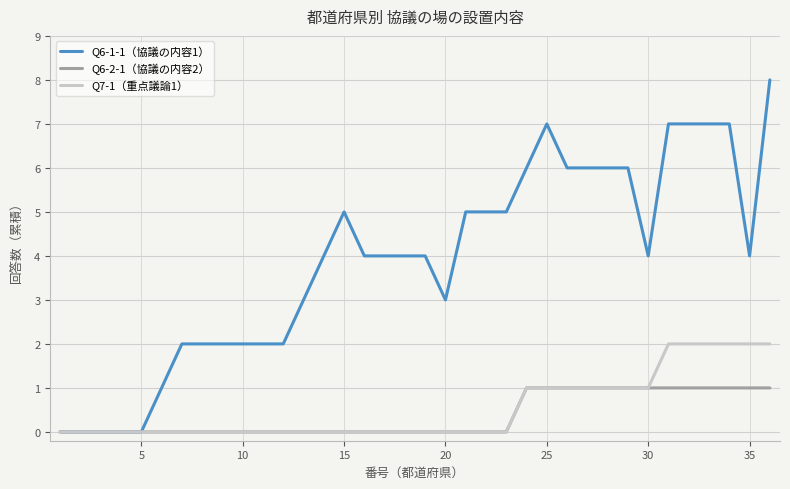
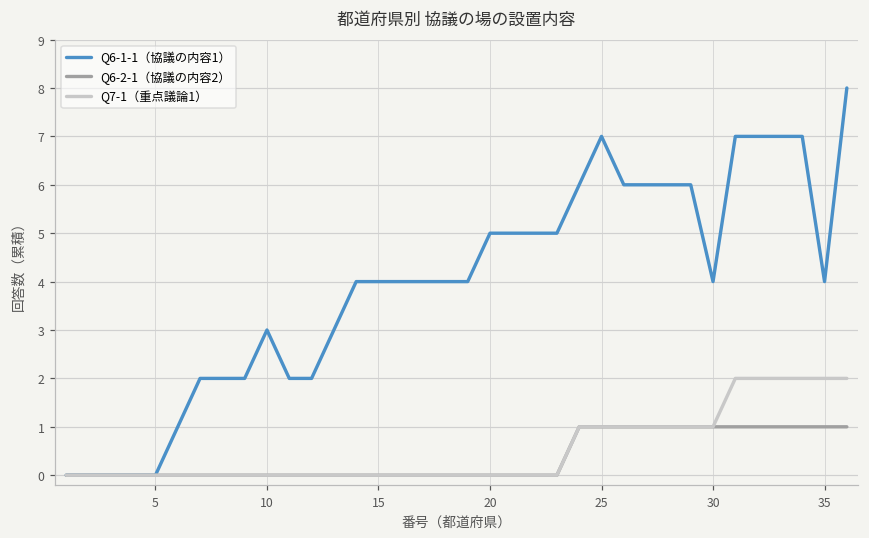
  {
    "Q6-1-1（協議の内容1）": {
-     "10": 2,
-     "15": 5,
-     "20": 3,
+     "10": 3,
+     "15": 4,
+     "20": 5,
      "25": 7,
      "30": 4,
      "35": 4
    },
    "Q6-2-1（協議の内容2）": {
      "35": 1
    },
    "Q7-1（重点議論1）": {
      "35": 2
    }
  }
